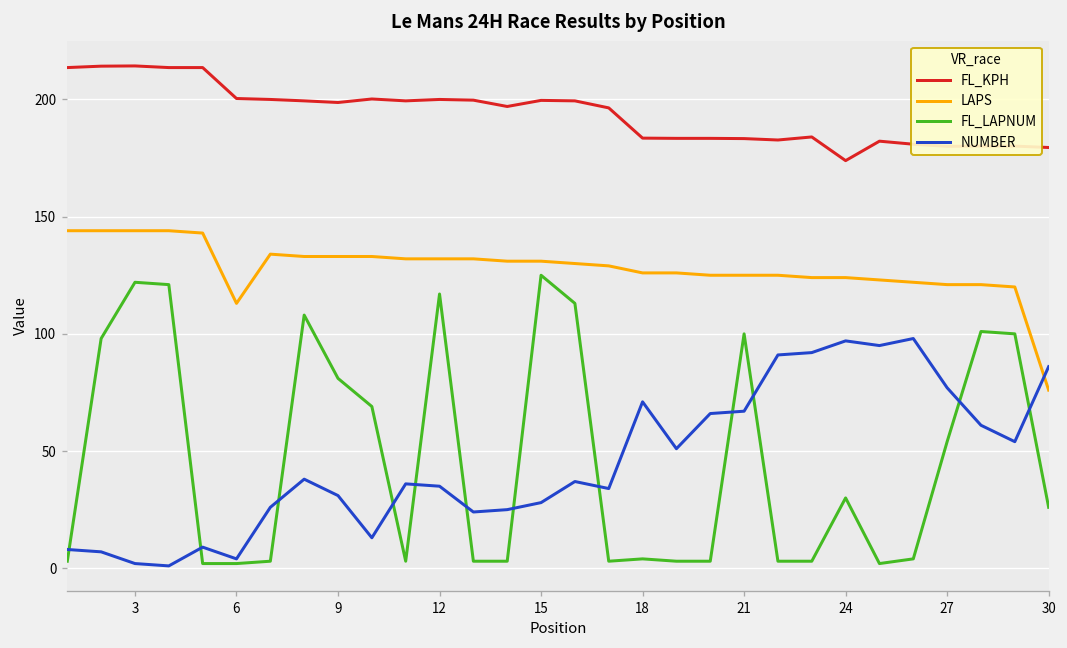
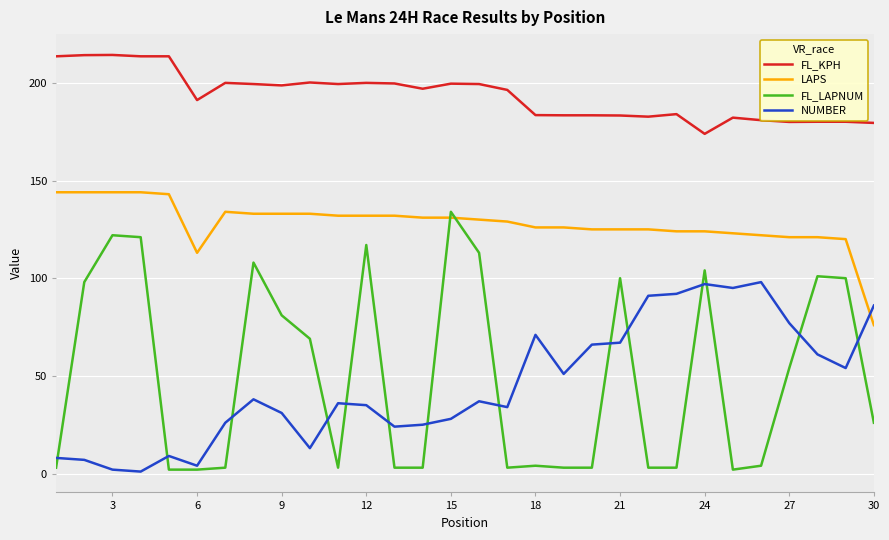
  {
    "FL_KPH": {
      "3": 214,
-     "6": 200,
+     "6": 191,
      "9": 199,
      "12": 200,
      "15": 200,
      "18": 184,
      "21": 183,
      "24": 174,
      "27": 180,
      "30": 180
    },
    "LAPS": {
      "3": 144,
      "6": 113,
      "9": 133,
      "12": 132,
      "15": 131,
      "18": 126,
      "21": 125,
      "24": 124,
      "27": 121,
      "30": 76
    },
    "FL_LAPNUM": {
      "3": 122,
      "6": 2,
      "9": 81,
      "12": 117,
-     "15": 125,
+     "15": 134,
      "18": 4,
      "21": 100,
-     "24": 30,
+     "24": 104,
      "27": 54,
      "30": 26
    },
    "NUMBER": {
      "3": 2,
      "6": 4,
      "9": 31,
      "12": 35,
      "15": 28,
      "18": 71,
      "21": 67,
      "24": 97,
      "27": 77,
      "30": 86
    }
  }
